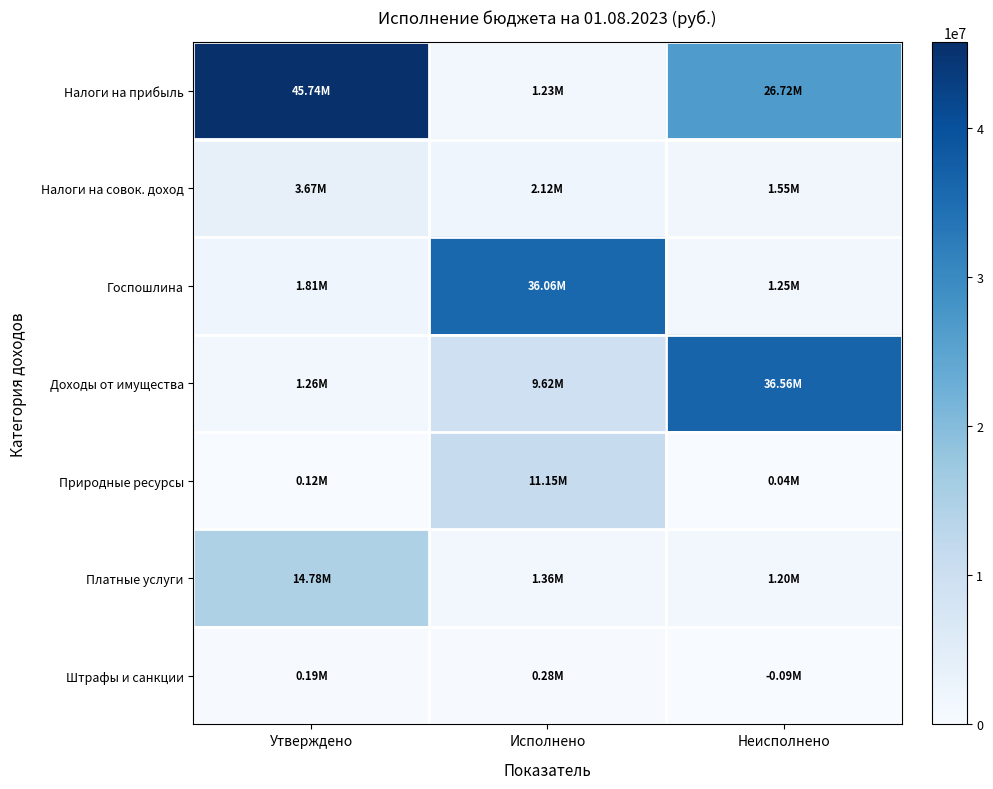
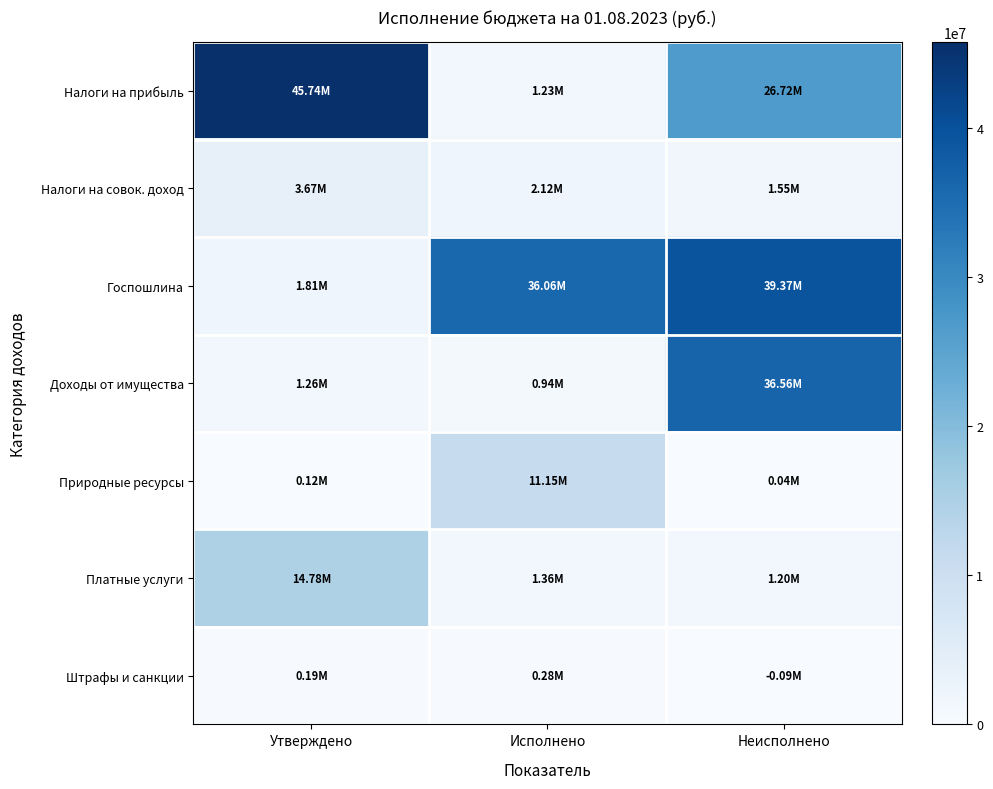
  {
    "Налоги на прибыль": {
      "Утверждено": "45.74M",
      "Исполнено": "1.23M",
      "Неисполнено": "26.72M"
    },
    "Налоги на совок. доход": {
      "Утверждено": "3.67M",
      "Исполнено": "2.12M",
      "Неисполнено": "1.55M"
    },
    "Госпошлина": {
      "Утверждено": "1.81M",
      "Исполнено": "36.06M",
-     "Неисполнено": "1.25M"
+     "Неисполнено": "39.37M"
    },
    "Доходы от имущества": {
      "Утверждено": "1.26M",
-     "Исполнено": "9.62M",
+     "Исполнено": "0.94M",
      "Неисполнено": "36.56M"
    },
    "Природные ресурсы": {
      "Утверждено": "0.12M",
      "Исполнено": "11.15M",
      "Неисполнено": "0.04M"
    },
    "Платные услуги": {
      "Утверждено": "14.78M",
      "Исполнено": "1.36M",
      "Неисполнено": "1.20M"
    },
    "Штрафы и санкции": {
      "Утверждено": "0.19M",
      "Исполнено": "0.28M",
      "Неисполнено": "-0.09M"
    }
  }
